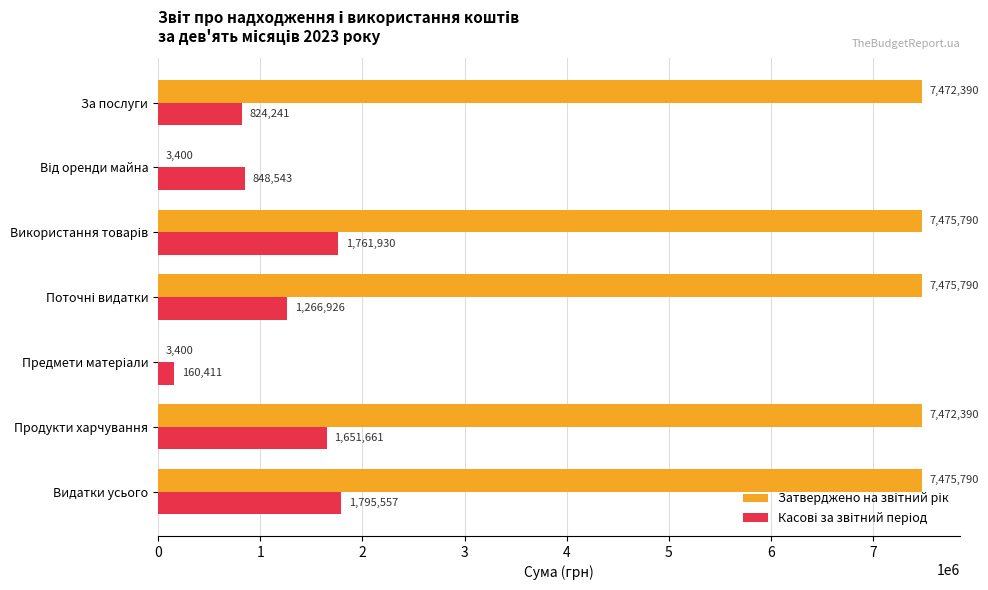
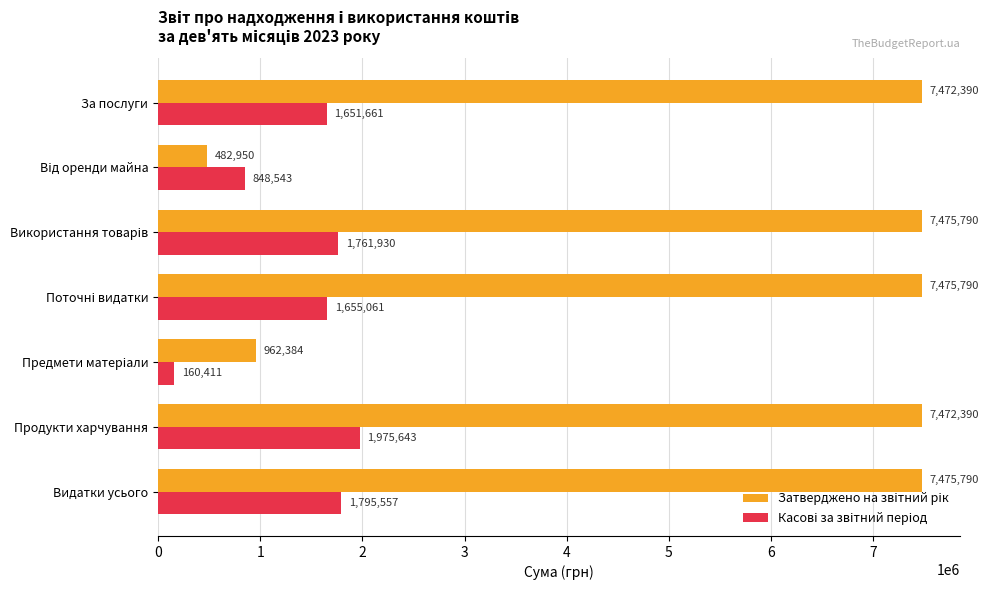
  {
    "Затверджено на звітний рік": {
      "За послуги": "7,472,390",
-     "Від оренди майна": "3,400",
+     "Від оренди майна": "482,950",
      "Використання товарів": "7,475,790",
      "Поточні видатки": "7,475,790",
-     "Предмети матеріали": "3,400",
+     "Предмети матеріали": "962,384",
      "Продукти харчування": "7,472,390",
      "Видатки усього": "7,475,790"
    },
    "Касові за звітний період": {
-     "За послуги": "824,241",
+     "За послуги": "1,651,661",
      "Від оренди майна": "848,543",
      "Використання товарів": "1,761,930",
-     "Поточні видатки": "1,266,926",
+     "Поточні видатки": "1,655,061",
      "Предмети матеріали": "160,411",
-     "Продукти харчування": "1,651,661",
+     "Продукти харчування": "1,975,643",
      "Видатки усього": "1,795,557"
    }
  }
